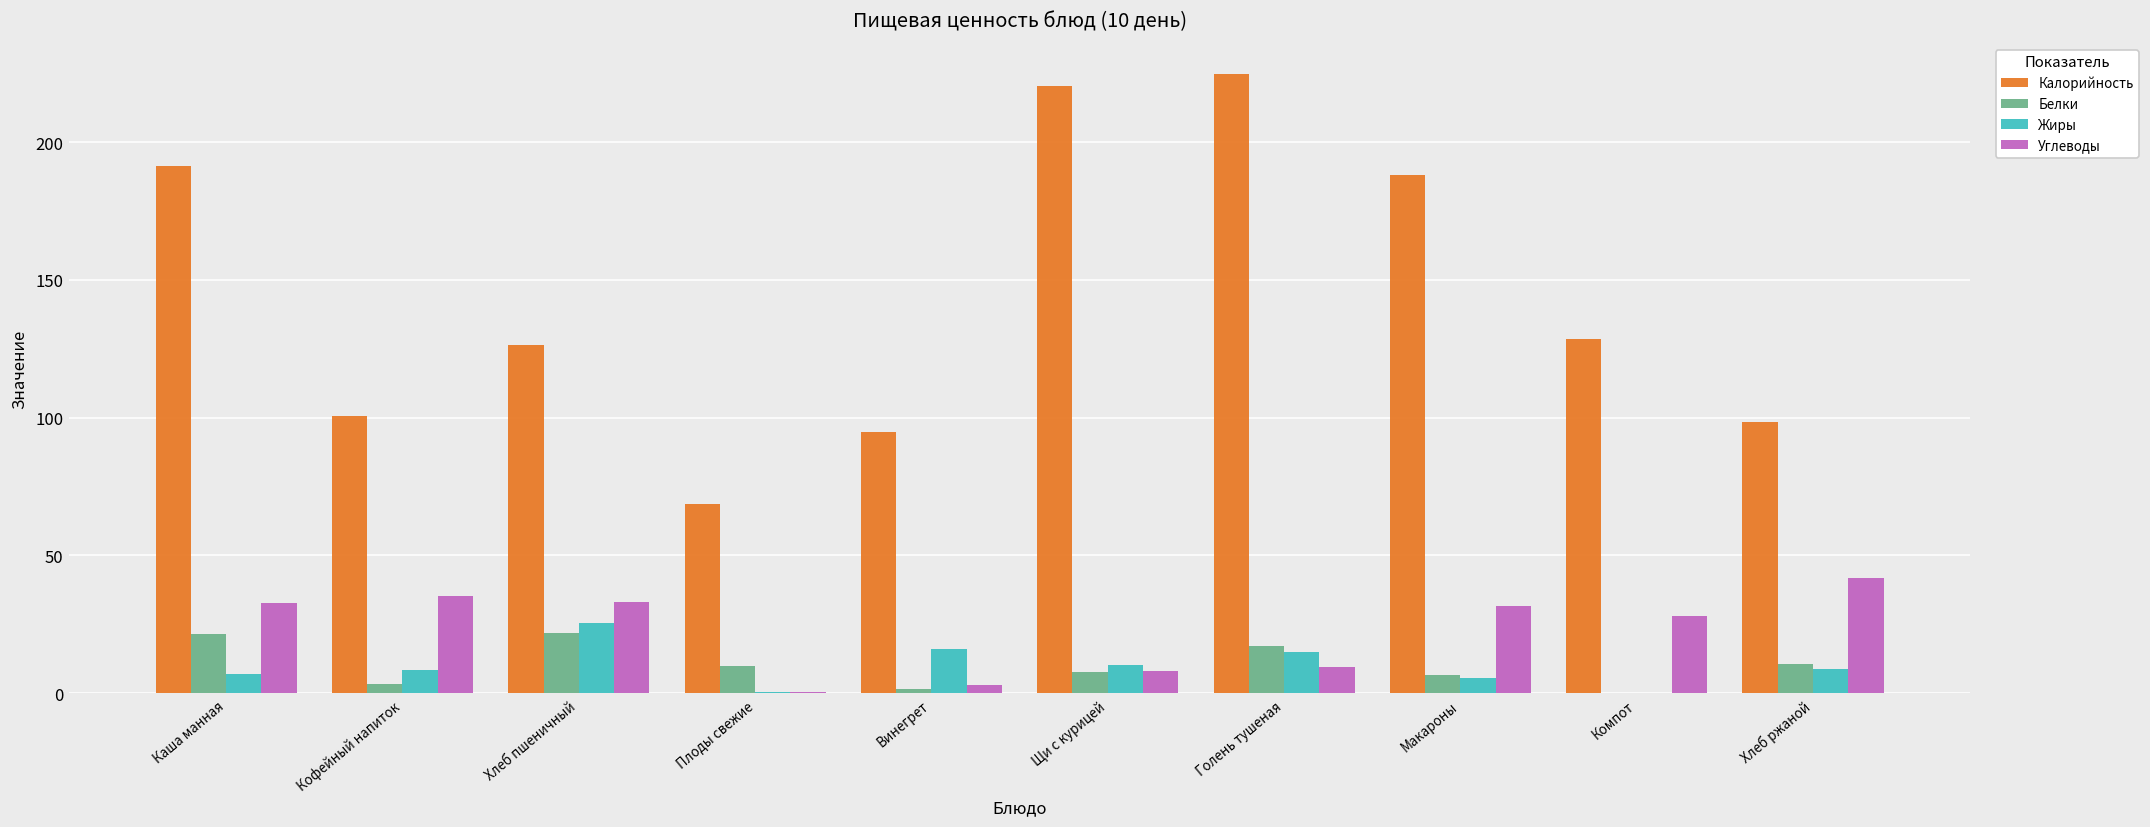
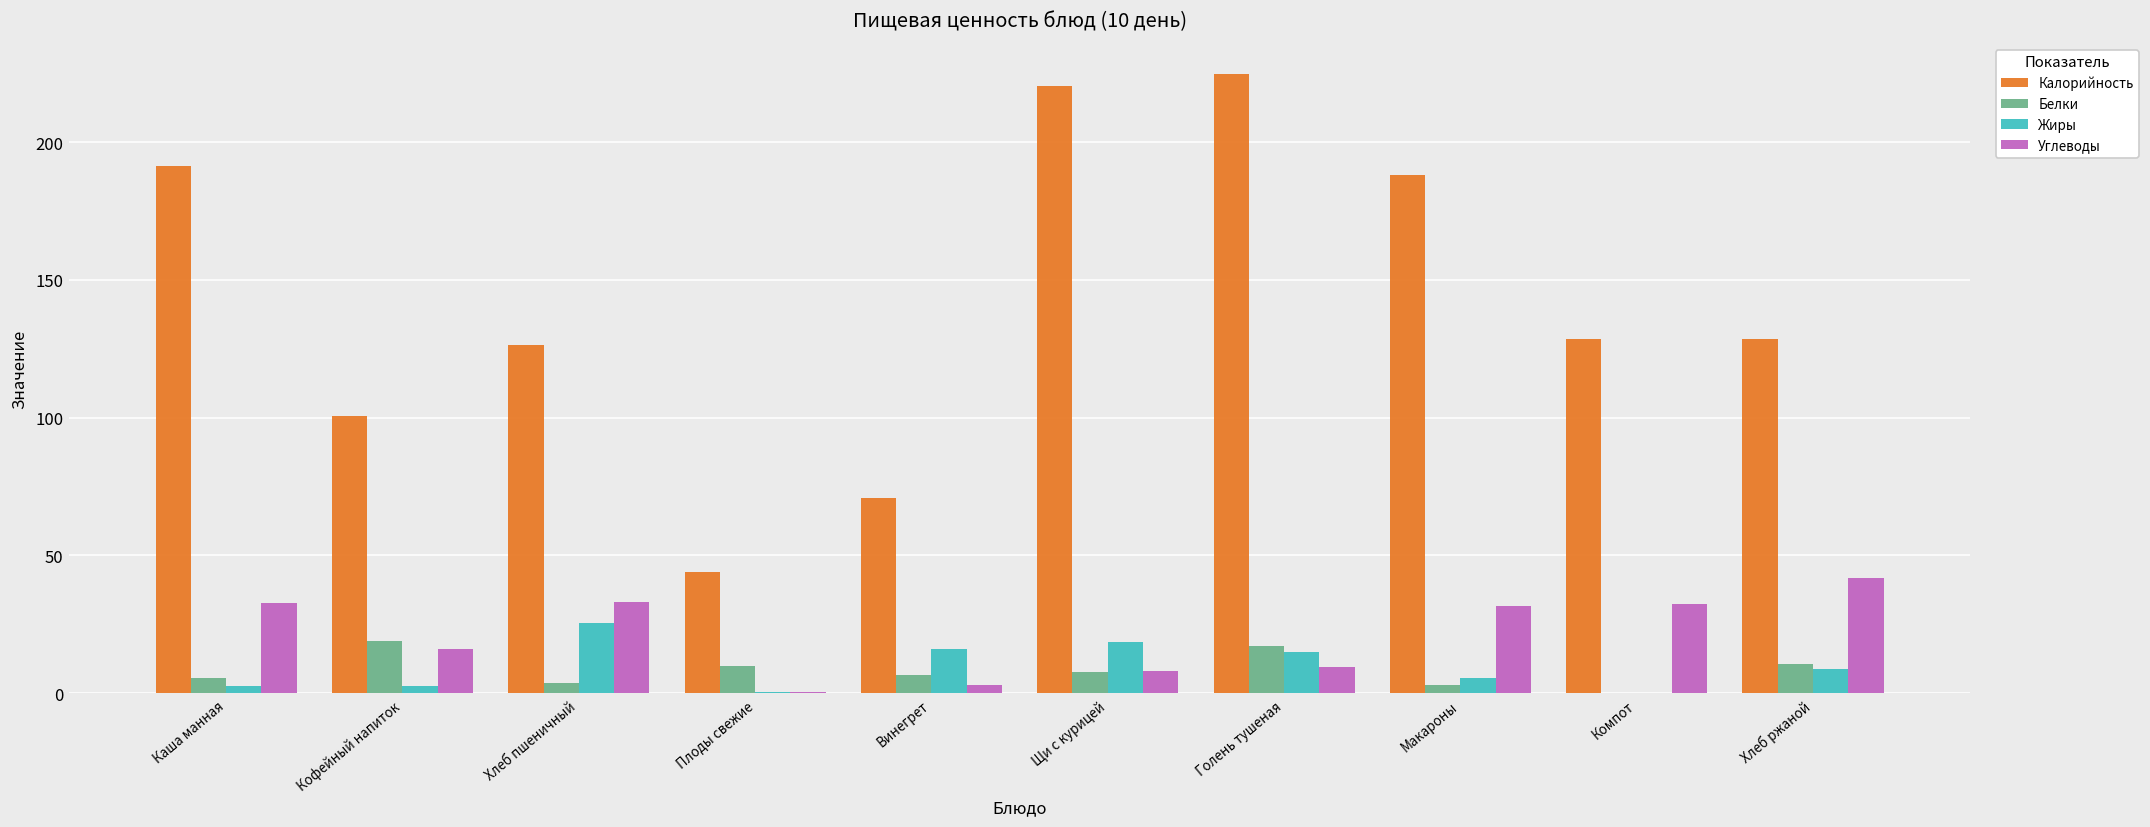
  {
    "Калорийность": {
      "Каша манная": 191,
      "Кофейный напиток": 101,
      "Хлеб пшеничный": 126,
-     "Плоды свежие": 69,
-     "Винегрет": 95,
+     "Плоды свежие": 44,
+     "Винегрет": 71,
      "Щи с курицей": 220,
      "Голень тушеная": 225,
      "Макароны": 188,
      "Компот": 128,
-     "Хлеб ржаной": 99
+     "Хлеб ржаной": 128
    },
    "Белки": {
-     "Каша манная": 22,
-     "Кофейный напиток": 3,
-     "Хлеб пшеничный": 22,
+     "Каша манная": 5,
+     "Кофейный напиток": 19,
+     "Хлеб пшеничный": 4,
      "Плоды свежие": 10,
-     "Винегрет": 1,
+     "Винегрет": 7,
      "Щи с курицей": 8,
      "Голень тушеная": 17,
-     "Макароны": 7,
+     "Макароны": 3,
      "Хлеб ржаной": 10
    },
    "Жиры": {
-     "Каша манная": 7,
-     "Кофейный напиток": 8,
+     "Каша манная": 3,
+     "Кофейный напиток": 3,
      "Хлеб пшеничный": 26,
      "Винегрет": 16,
-     "Щи с курицей": 10,
+     "Щи с курицей": 19,
      "Голень тушеная": 15,
      "Макароны": 5,
      "Хлеб ржаной": 9
    },
    "Углеводы": {
      "Каша манная": 33,
-     "Кофейный напиток": 35,
+     "Кофейный напиток": 16,
      "Хлеб пшеничный": 33,
      "Винегрет": 3,
      "Щи с курицей": 8,
      "Голень тушеная": 9,
      "Макароны": 32,
-     "Компот": 28,
+     "Компот": 32,
      "Хлеб ржаной": 42
    }
  }
